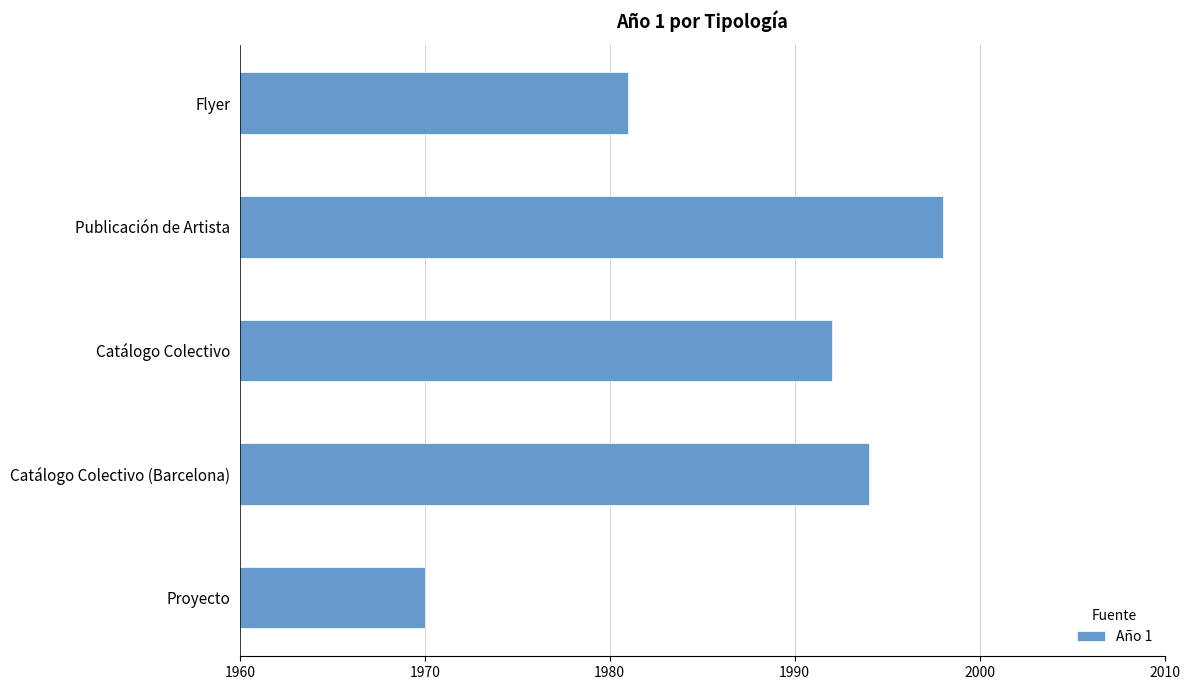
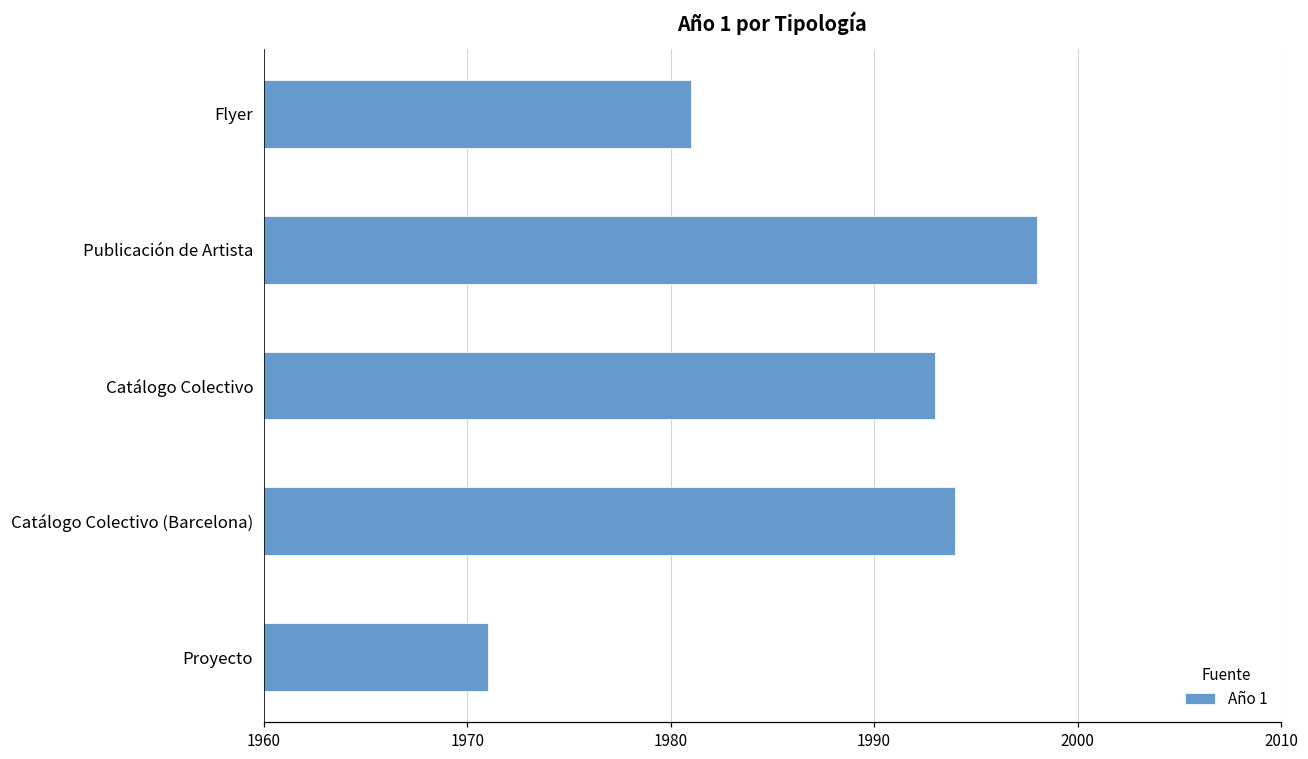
  {
    "Flyer": 1981,
    "Publicación de Artista": 1998,
-   "Catálogo Colectivo": 1992,
+   "Catálogo Colectivo": 1993,
    "Catálogo Colectivo (Barcelona)": 1994,
-   "Proyecto": 1970
+   "Proyecto": 1971
  }
